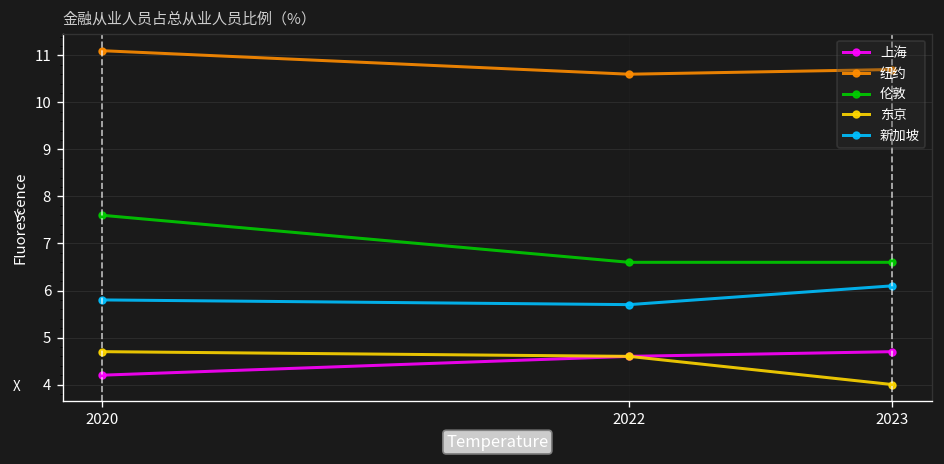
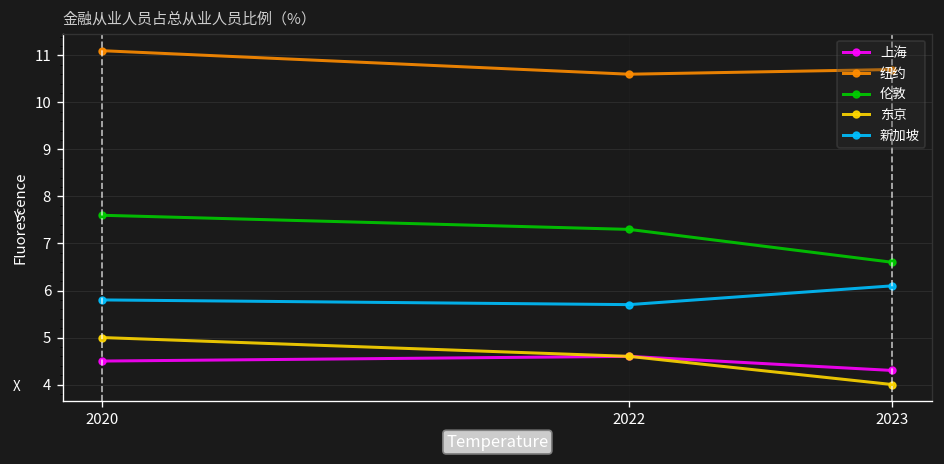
  {
    "上海": {
-     "2020": 4.2,
-     "2023": 4.7
+     "2020": 4.5,
+     "2023": 4.3
    },
    "纽约": {
      "2020": 11.1,
      "2022": 10.6
    },
    "伦敦": {
      "2020": 7.6,
-     "2022": 6.6,
+     "2022": 7.3,
      "2023": 6.6
    },
    "东京": {
-     "2020": 4.7,
+     "2020": 5.0,
      "2023": 4.0
    },
    "新加坡": {
      "2020": 5.8,
      "2022": 5.7,
      "2023": 6.1
    }
  }
